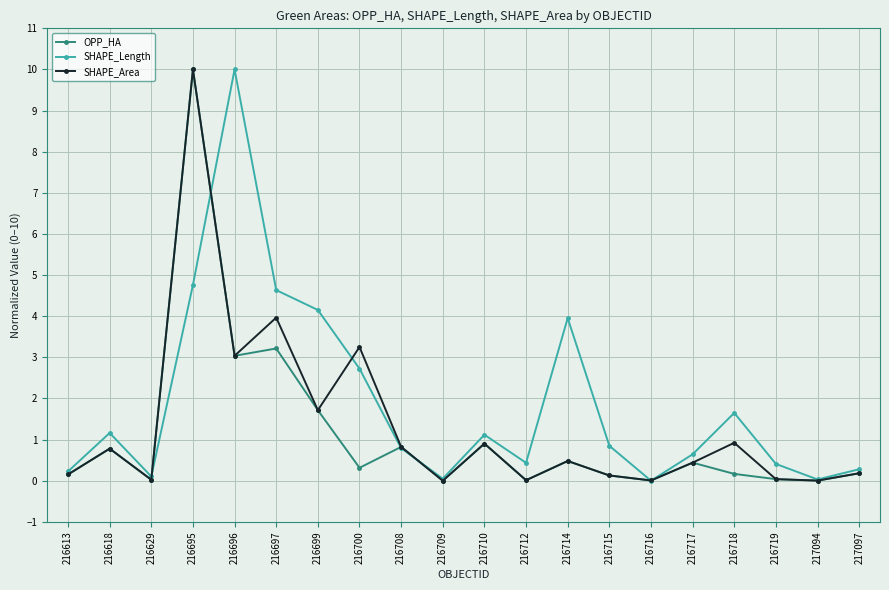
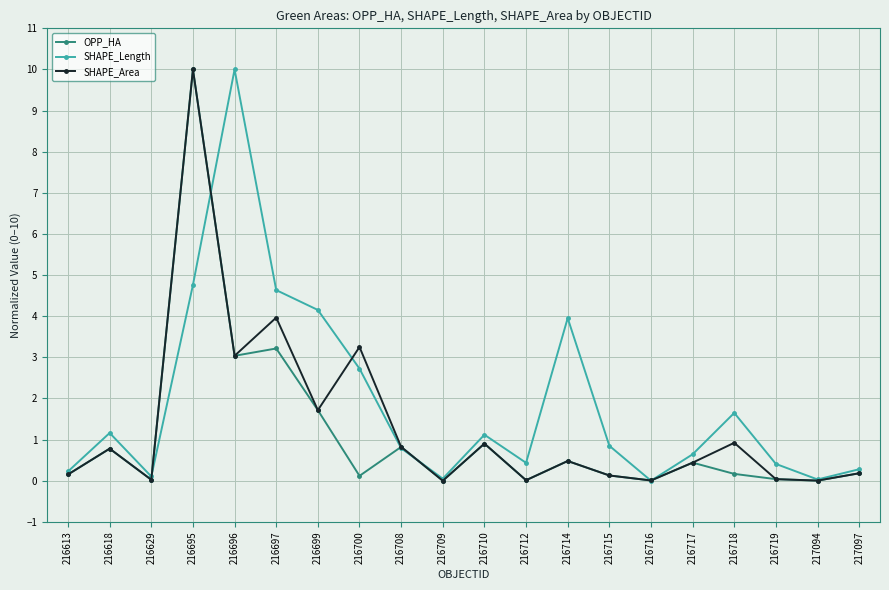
  {
    "OPP_HA": {
      "216697": 3.2,
-     "216700": 0.3,
+     "216700": 0.1,
      "216718": 0.2
    },
    "SHAPE_Length": {
      "216613": 0.2,
      "216618": 1.2,
      "216629": 0.1,
      "216695": 4.8,
      "216696": 10.0,
      "216697": 4.6,
      "216699": 4.2,
      "216700": 2.7,
      "216710": 1.1,
      "216712": 0.4,
      "216714": 4.0,
      "216715": 0.8,
      "216717": 0.6,
      "216718": 1.6,
      "216719": 0.4,
      "217097": 0.3
    },
    "SHAPE_Area": {
      "216697": 4.0,
      "216700": 3.3,
      "216718": 0.9
    }
  }
